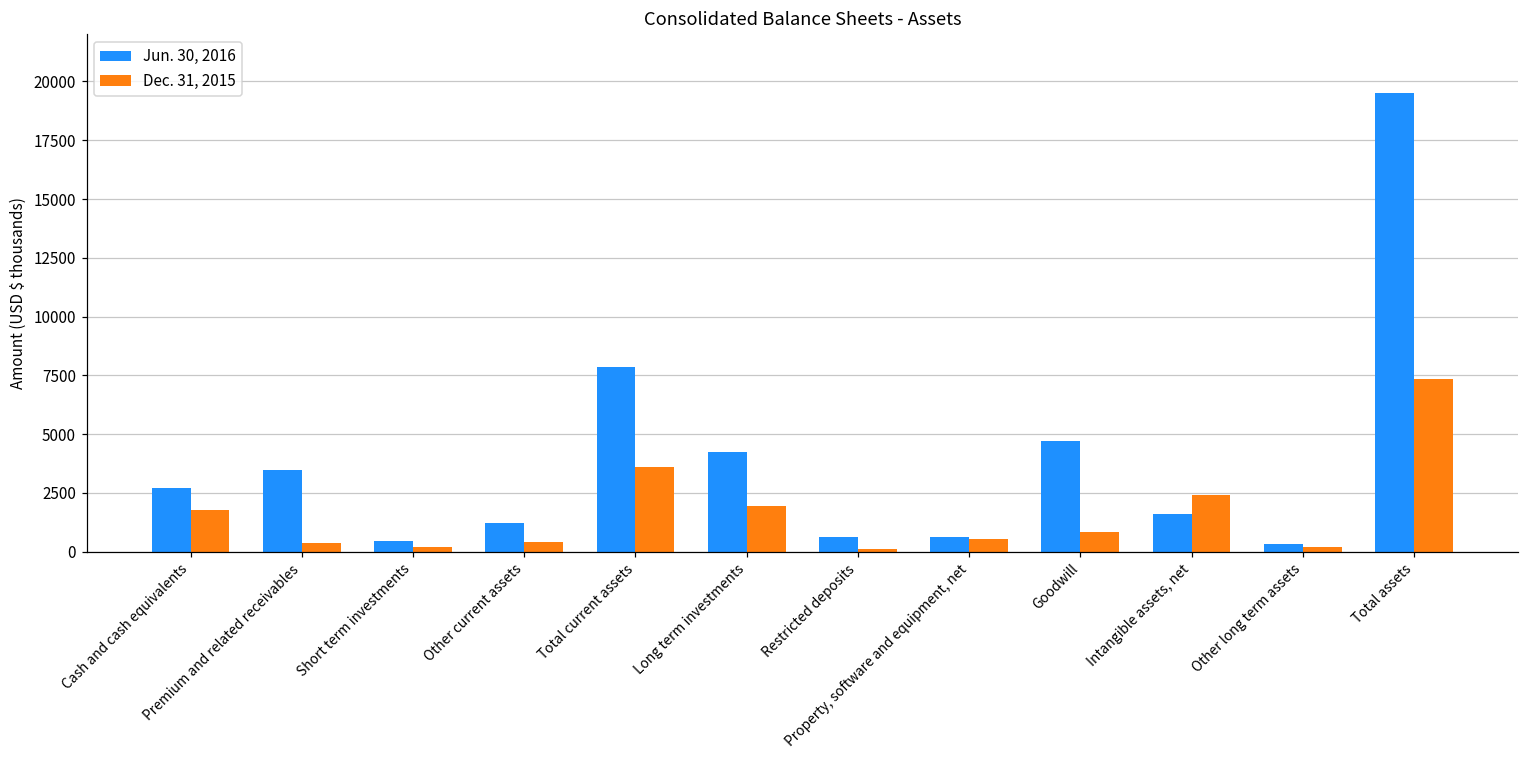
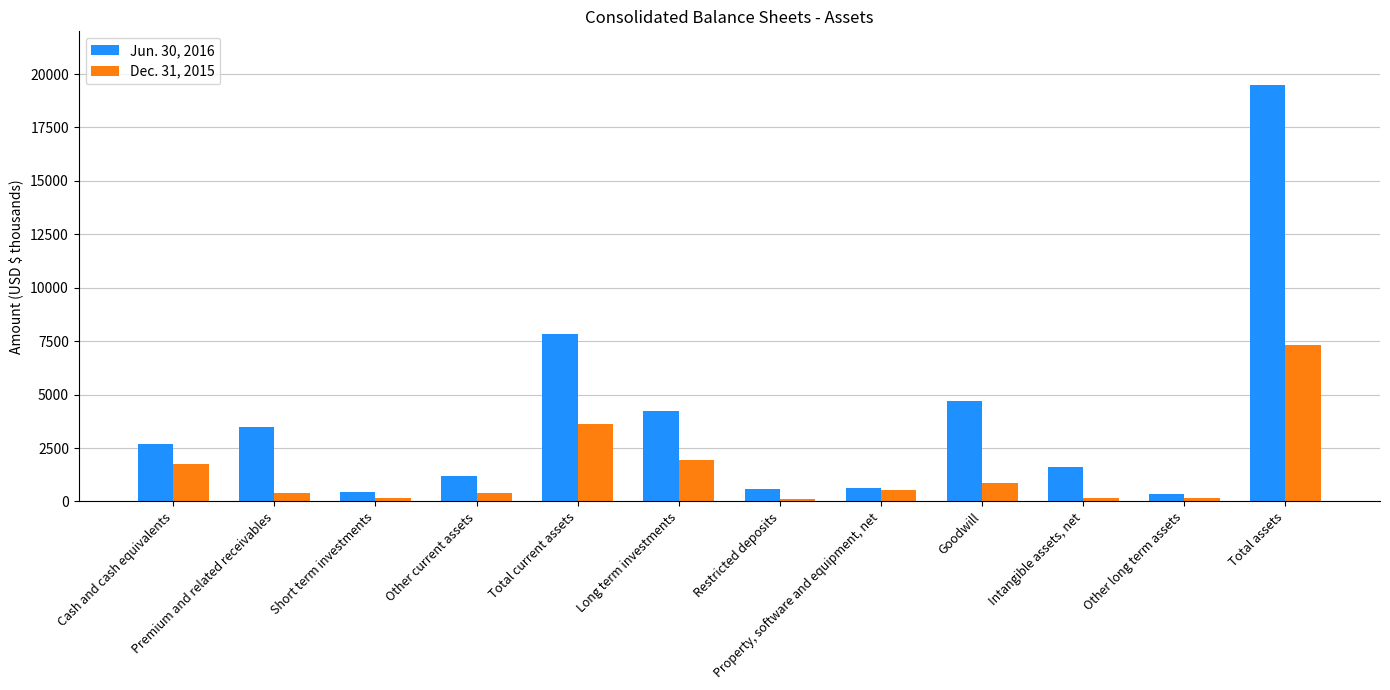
  {
    "Jun. 30, 2016": {
      "Cash and cash equivalents": 2700,
      "Premium and related receivables": 3500,
      "Short term investments": 400,
      "Other current assets": 1200,
      "Total current assets": 7900,
      "Long term investments": 4200,
      "Restricted deposits": 600,
      "Property, software and equipment, net": 600,
      "Goodwill": 4700,
      "Intangible assets, net": 1600,
      "Other long term assets": 300,
      "Total assets": 19500
    },
    "Dec. 31, 2015": {
      "Cash and cash equivalents": 1800,
      "Premium and related receivables": 400,
      "Short term investments": 200,
      "Other current assets": 400,
      "Total current assets": 3600,
      "Long term investments": 1900,
      "Property, software and equipment, net": 500,
      "Goodwill": 800,
-     "Intangible assets, net": 2400,
+     "Intangible assets, net": 200,
      "Other long term assets": 200,
      "Total assets": 7300
    }
  }
